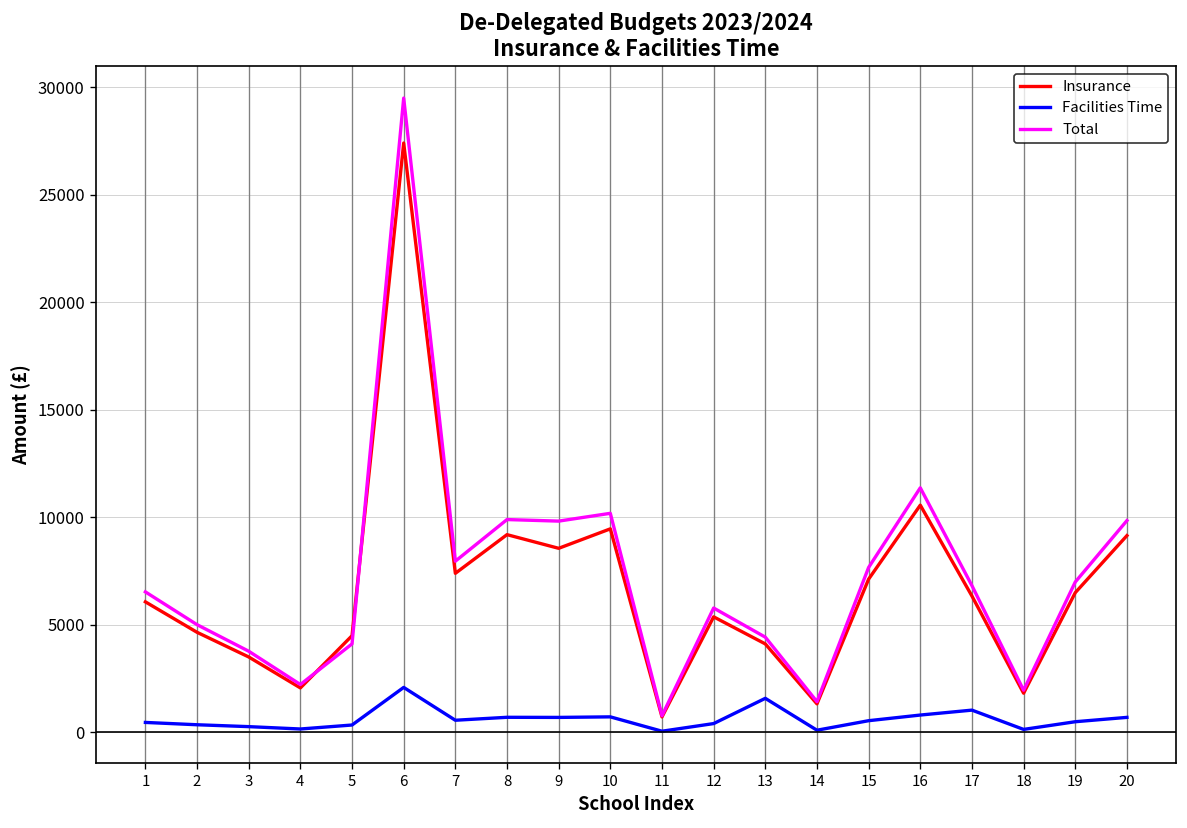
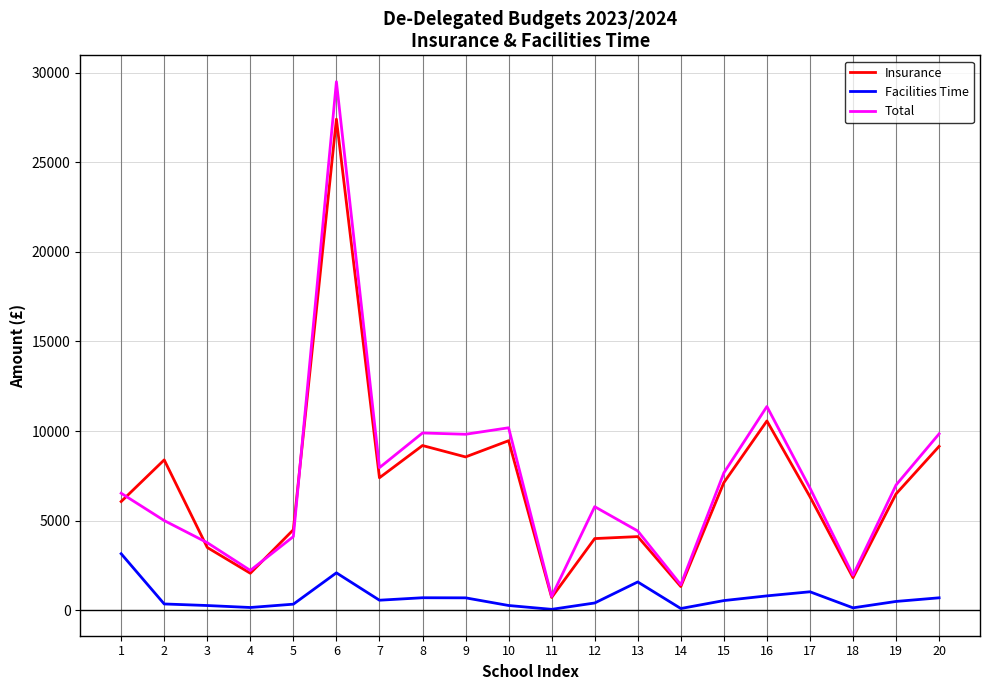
  {
    "Insurance": {
      "1": 6100,
-     "2": 4700,
+     "2": 8400,
      "3": 3500,
      "4": 2100,
      "5": 4500,
      "6": 27400,
      "7": 7400,
      "8": 9200,
      "9": 8600,
      "10": 9500,
-     "12": 5400,
+     "12": 4000,
      "13": 4100,
      "15": 7100,
      "16": 10600,
      "17": 6300,
      "19": 6500,
      "20": 9100
    },
    "Facilities Time": {
-     "1": 500,
+     "1": 3200,
      "2": 400,
      "3": 300,
      "4": 200,
      "5": 300,
      "6": 2100,
      "7": 600,
      "8": 700,
      "9": 700,
-     "10": 700,
+     "10": 300,
      "11": 100,
      "12": 400,
      "13": 1600,
      "14": 100,
      "15": 500,
      "16": 800,
      "17": 1000,
      "18": 100,
      "19": 500,
      "20": 700
    },
    "Total": {
      "1": 6500,
      "2": 5000,
      "3": 3800,
      "4": 2200,
      "5": 4100,
      "6": 29500,
      "7": 8000,
      "8": 9900,
      "9": 9800,
      "10": 10200,
      "12": 5800,
      "13": 4400,
      "15": 7700,
      "16": 11400,
      "17": 6800,
      "19": 7000,
      "20": 9800
    }
  }
